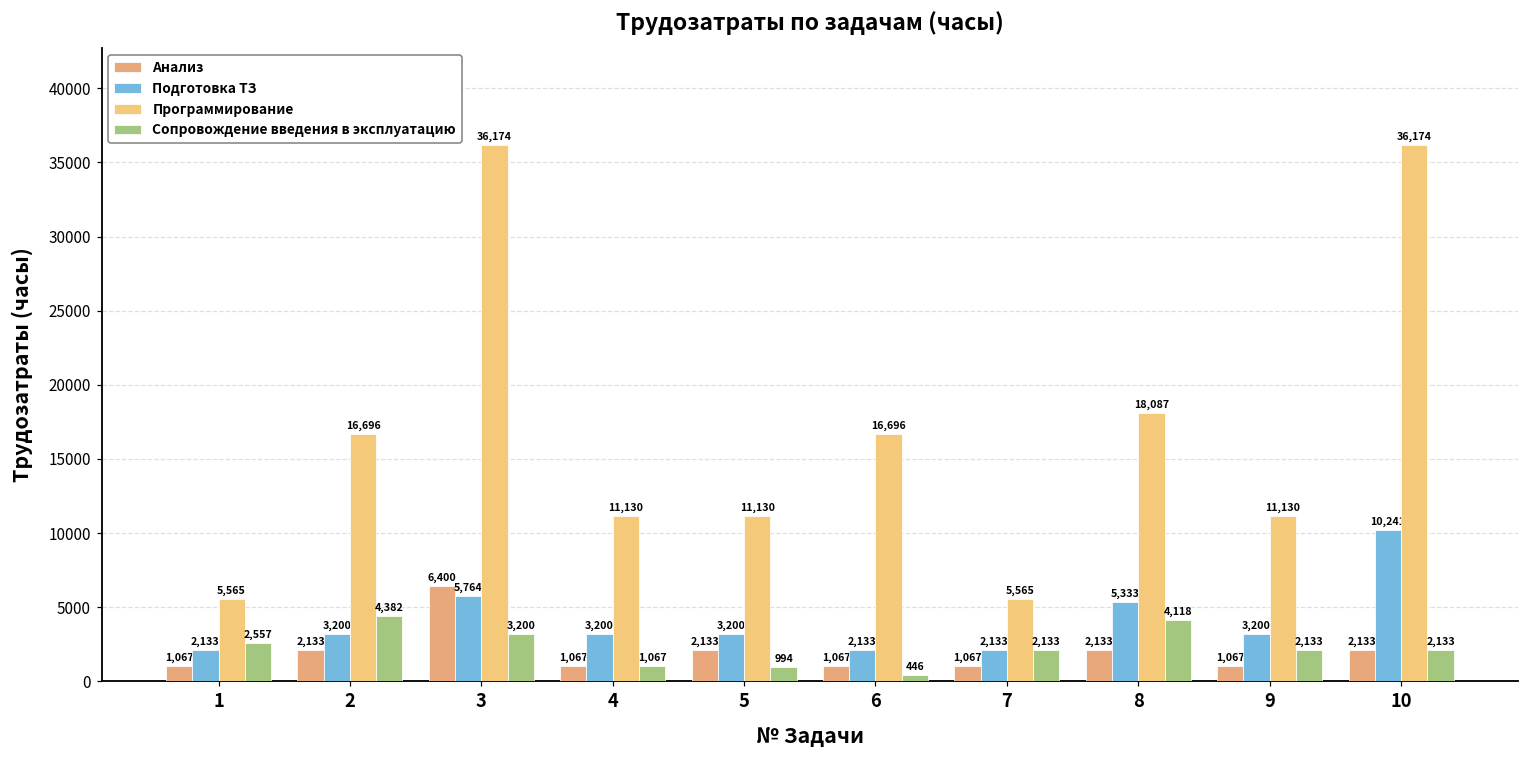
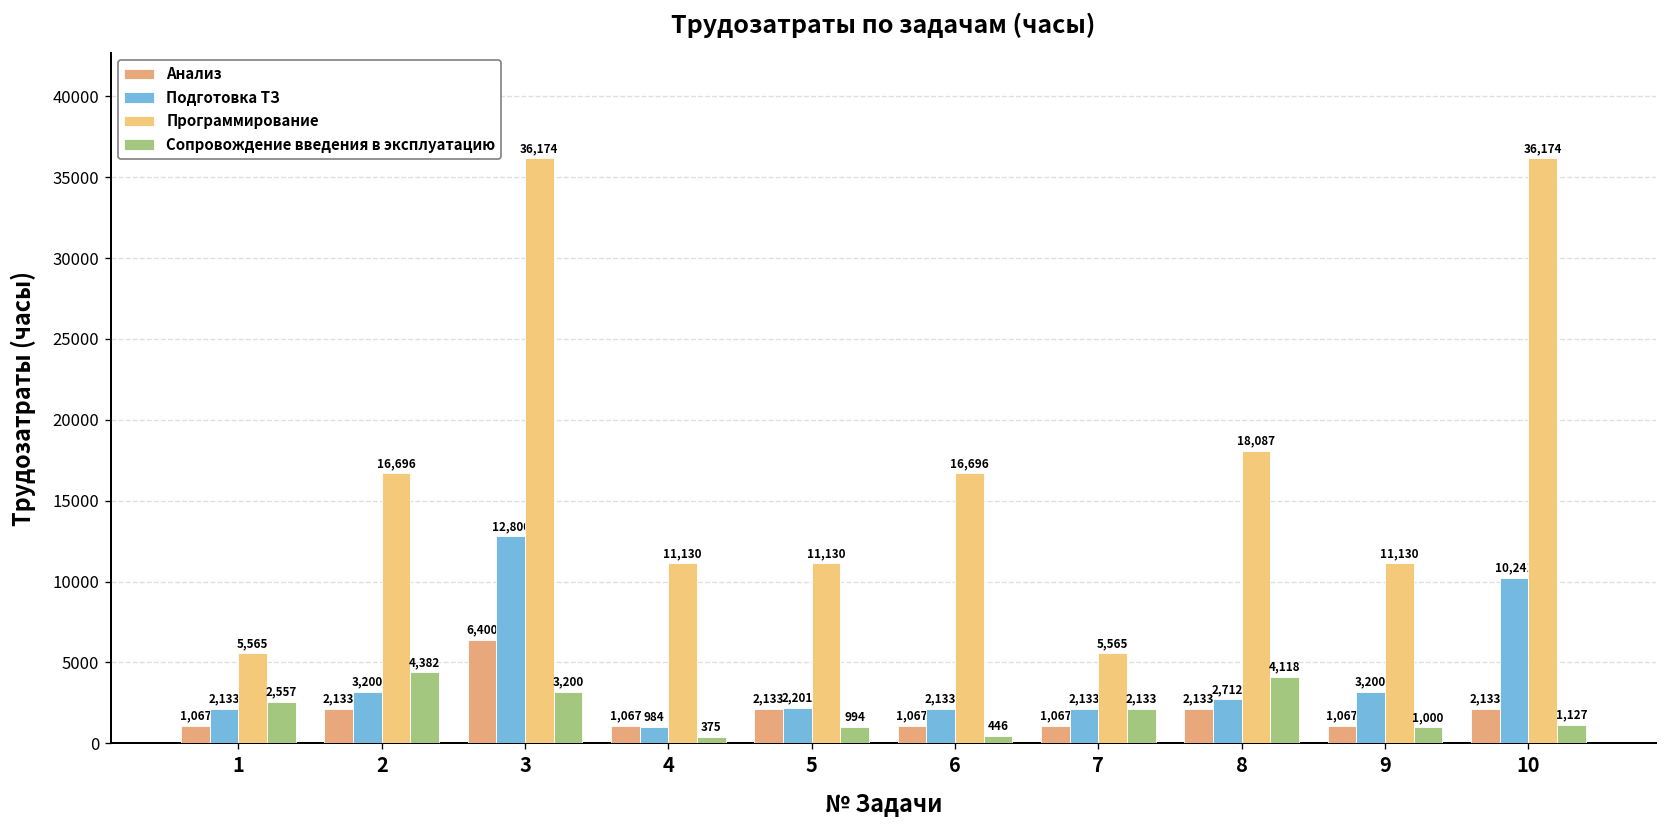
  {
    "Подготовка ТЗ": {
      "1": "2,133",
      "2": "3,200",
-     "3": "5,764",
-     "4": "3,200",
-     "5": "3,200",
+     "3": "12,800",
+     "4": "984",
+     "5": "2,201",
      "6": "2,133",
      "7": "2,133",
-     "8": "5,333",
+     "8": "2,712",
      "9": "3,200",
      "10": "10,241"
    },
    "Сопровождение введения в эксплуатацию": {
      "1": "2,557",
      "2": "4,382",
      "3": "3,200",
-     "4": "1,067",
+     "4": "375",
      "5": "994",
      "6": "446",
      "7": "2,133",
      "8": "4,118",
-     "9": "2,133",
-     "10": "2,133"
+     "9": "1,000",
+     "10": "1,127"
    }
  }
